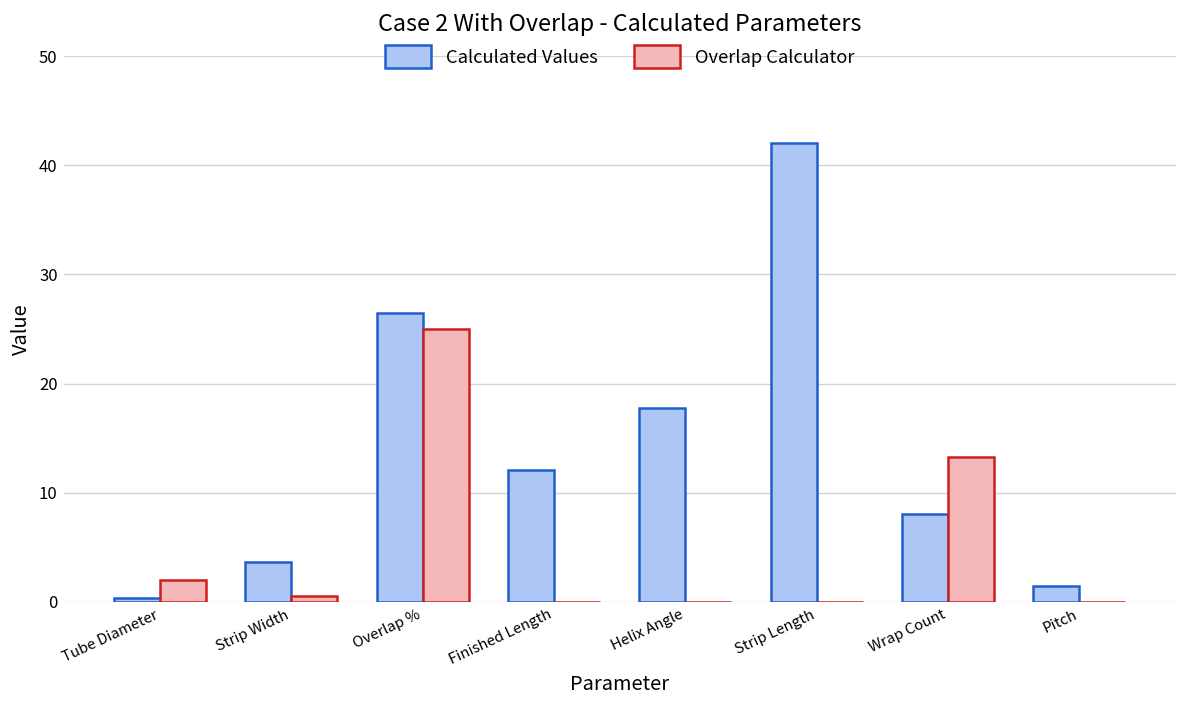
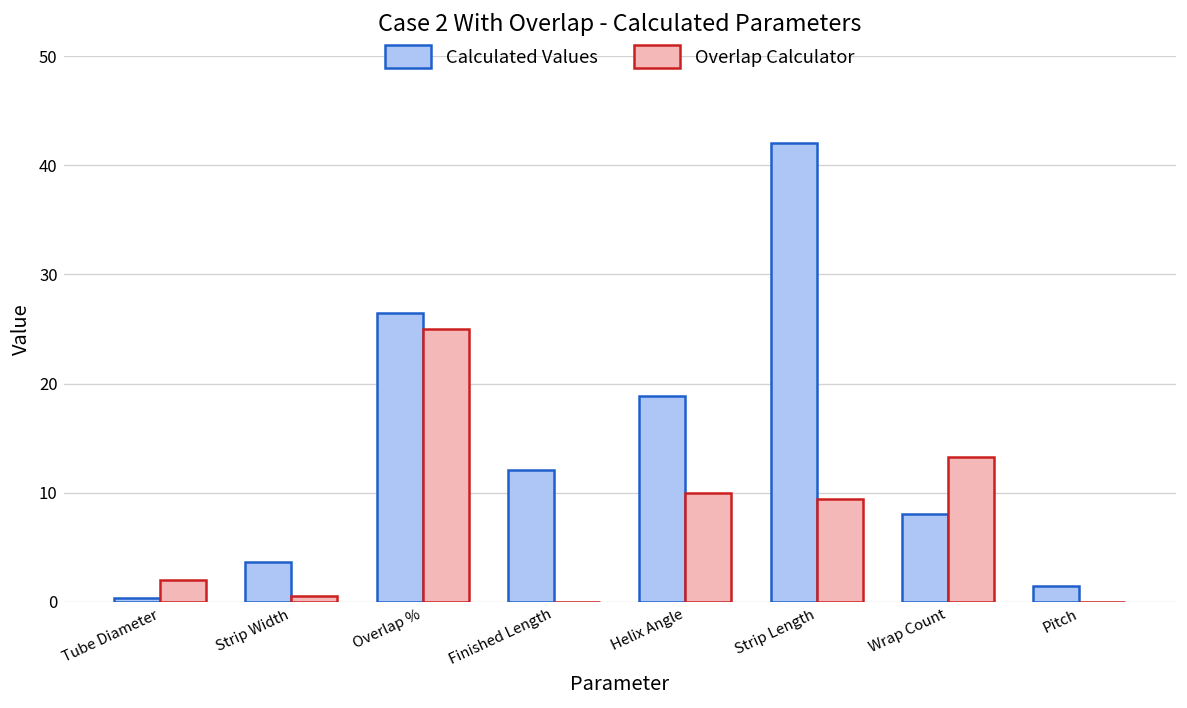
  {
    "Calculated Values": {
      "Tube Diameter": 0,
      "Strip Width": 4,
      "Overlap %": 27,
      "Finished Length": 12,
-     "Helix Angle": 18,
+     "Helix Angle": 19,
      "Strip Length": 42,
      "Wrap Count": 8,
      "Pitch": 2
    },
    "Overlap Calculator": {
      "Tube Diameter": 2,
      "Strip Width": 1,
      "Overlap %": 25,
      "Finished Length": 0,
-     "Helix Angle": 0,
-     "Strip Length": 0,
+     "Helix Angle": 10,
+     "Strip Length": 9,
      "Wrap Count": 13,
      "Pitch": 0
    }
  }
